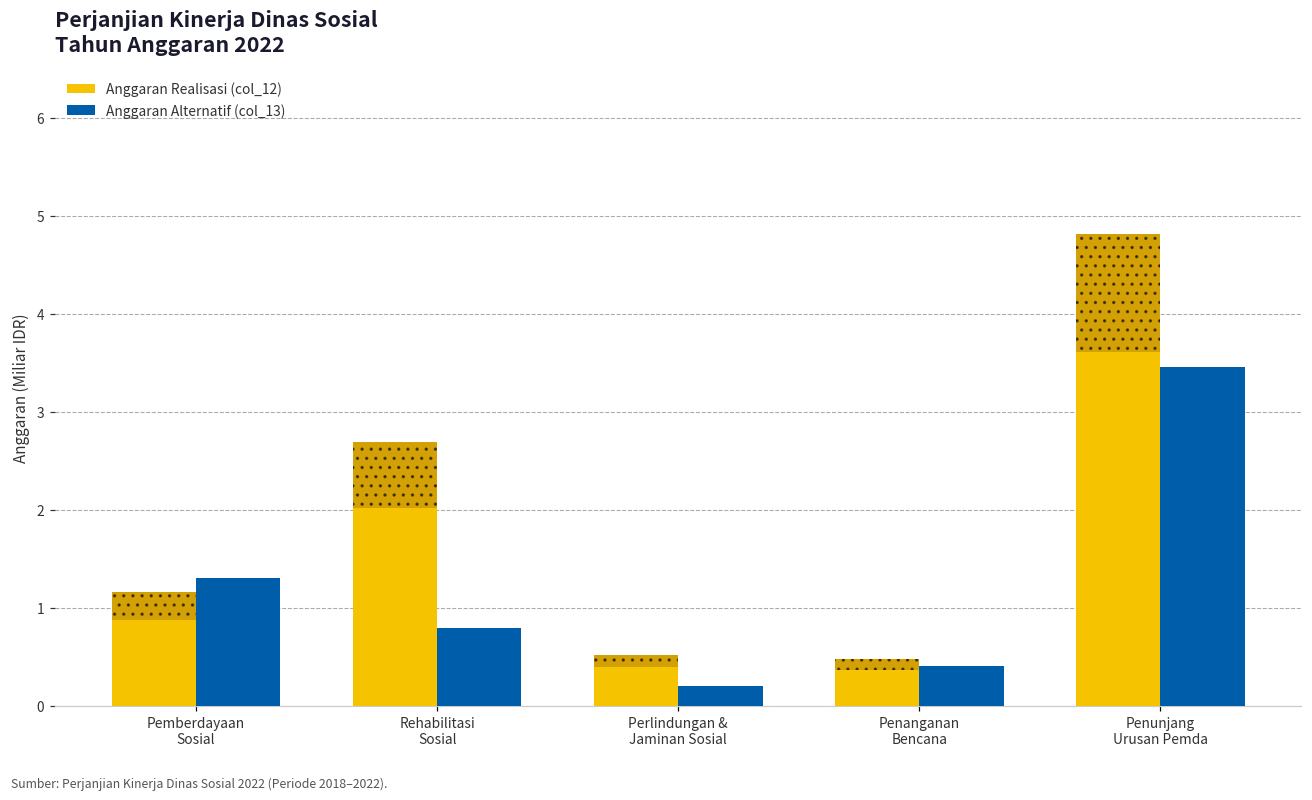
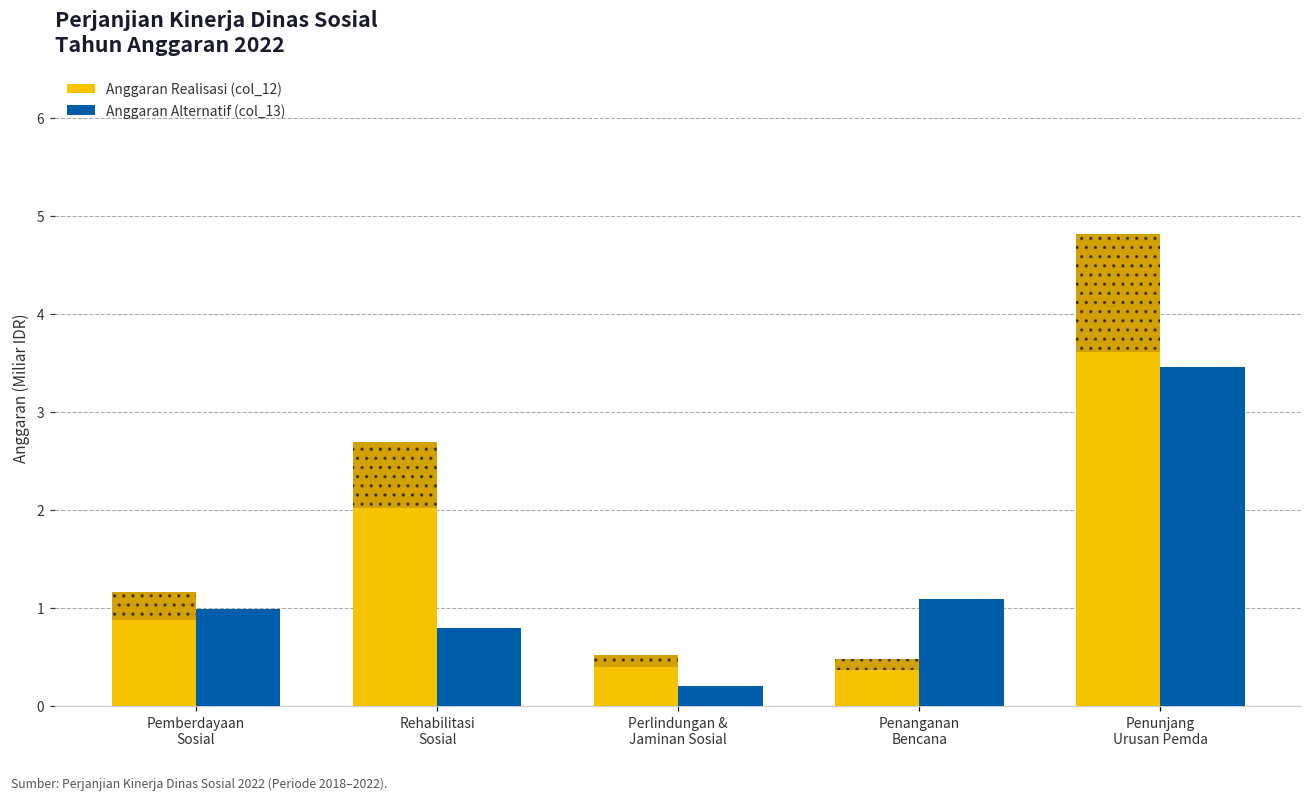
  {
    "Anggaran Alternatif (col_13)": {
-     "Pemberdayaan Sosial": 1.3,
+     "Pemberdayaan Sosial": 1.0,
      "Rehabilitasi Sosial": 0.8,
      "Perlindungan & Jaminan Sosial": 0.2,
-     "Penanganan Bencana": 0.4,
+     "Penanganan Bencana": 1.1,
      "Penunjang Urusan Pemda": 3.5
    }
  }
